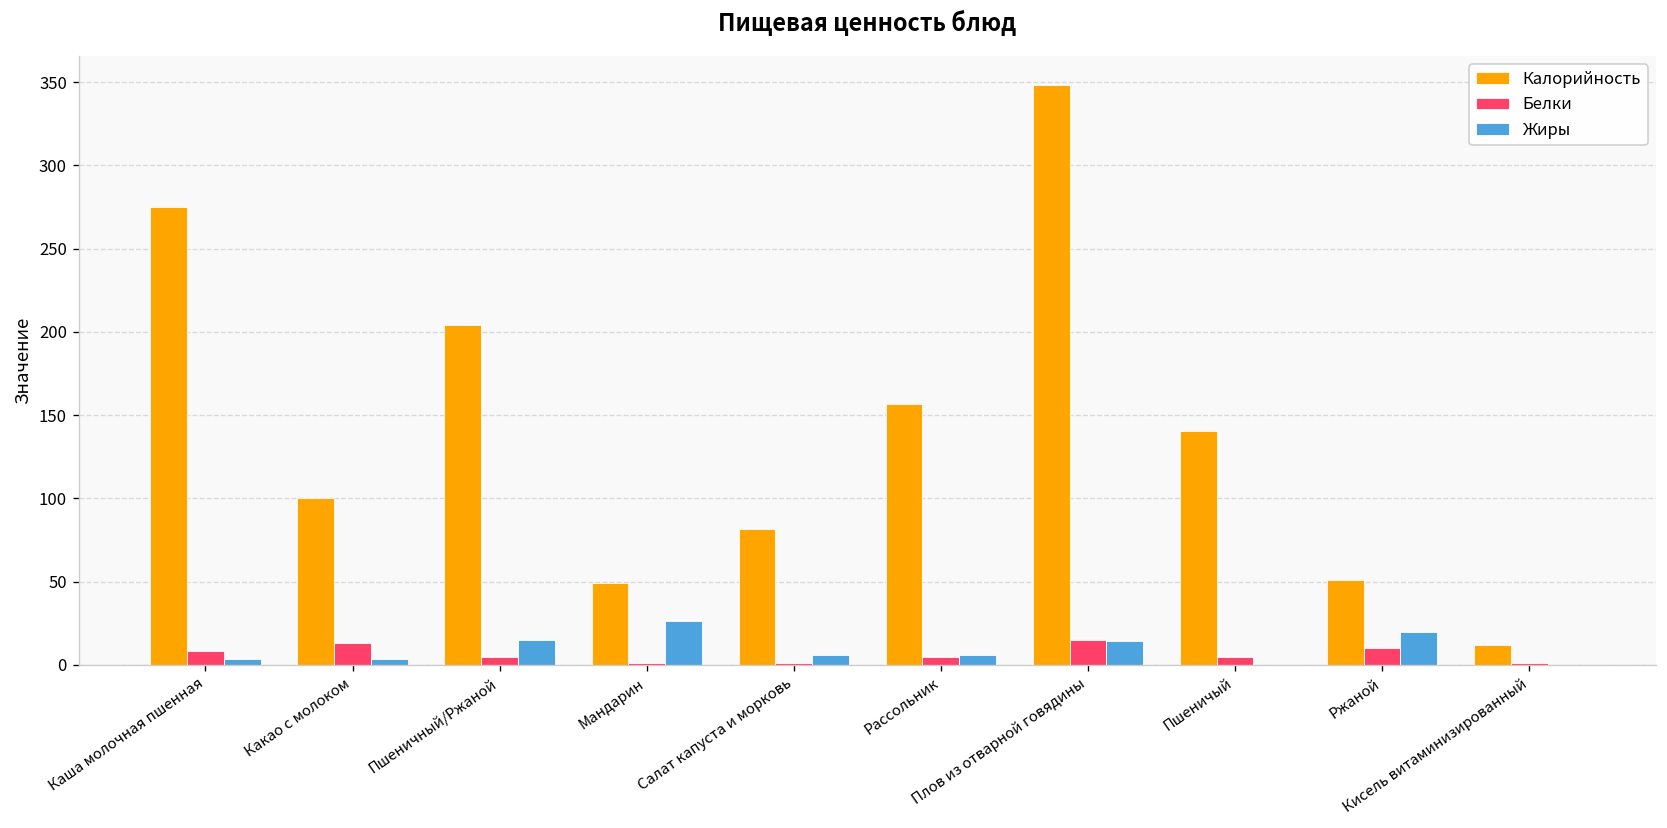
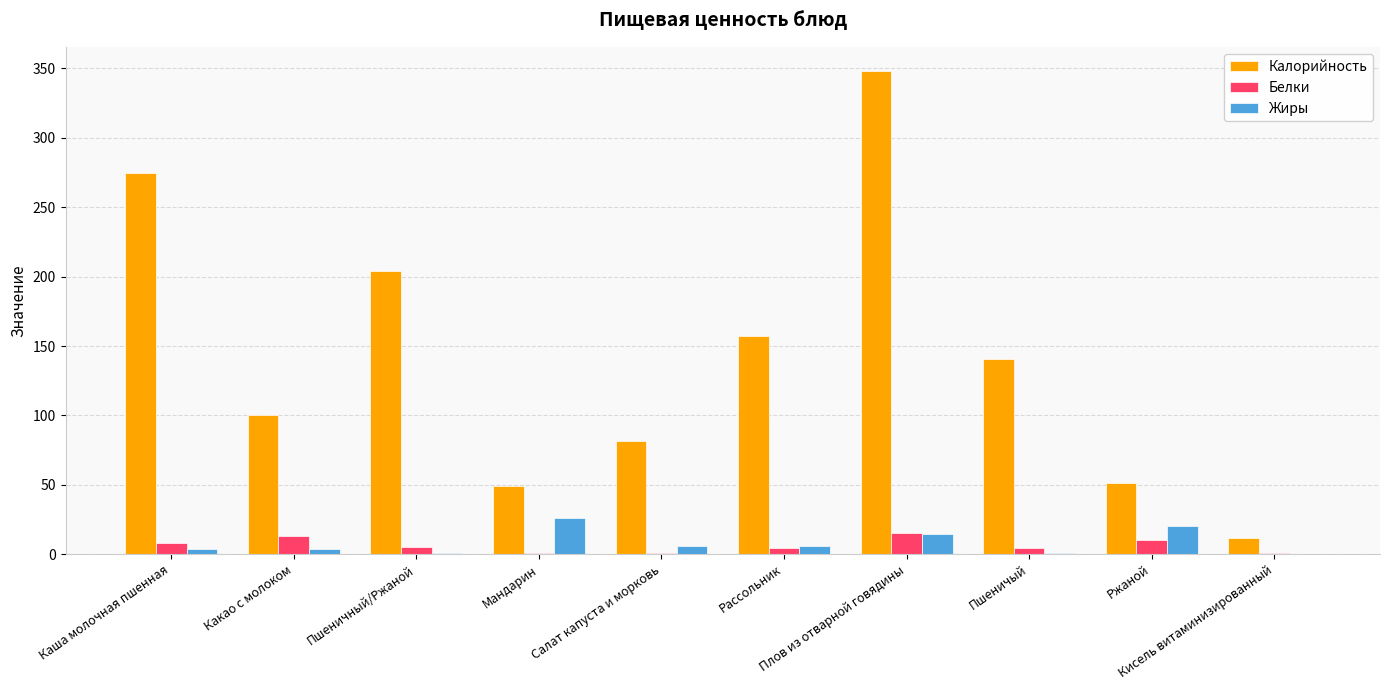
  {
    "Калорийность": {
      "Каша молочная пшенная": 275,
      "Какао с молоком": 100,
      "Пшеничный/Ржаной": 204,
      "Мандарин": 49,
      "Салат капуста и морковь": 82,
      "Рассольник": 157,
      "Плов из отварной говядины": 348,
      "Пшеничый": 141,
      "Ржаной": 51,
      "Кисель витаминизированный": 12
    },
    "Белки": {
      "Каша молочная пшенная": 8,
      "Какао с молоком": 13,
      "Пшеничный/Ржаной": 5,
      "Рассольник": 5,
      "Плов из отварной говядины": 15,
      "Пшеничый": 5,
      "Ржаной": 10
    },
    "Жиры": {
      "Каша молочная пшенная": 4,
      "Какао с молоком": 4,
-     "Пшеничный/Ржаной": 15,
+     "Пшеничный/Ржаной": 1,
      "Мандарин": 26,
      "Салат капуста и морковь": 6,
      "Рассольник": 6,
      "Плов из отварной говядины": 15,
      "Ржаной": 20
    }
  }
